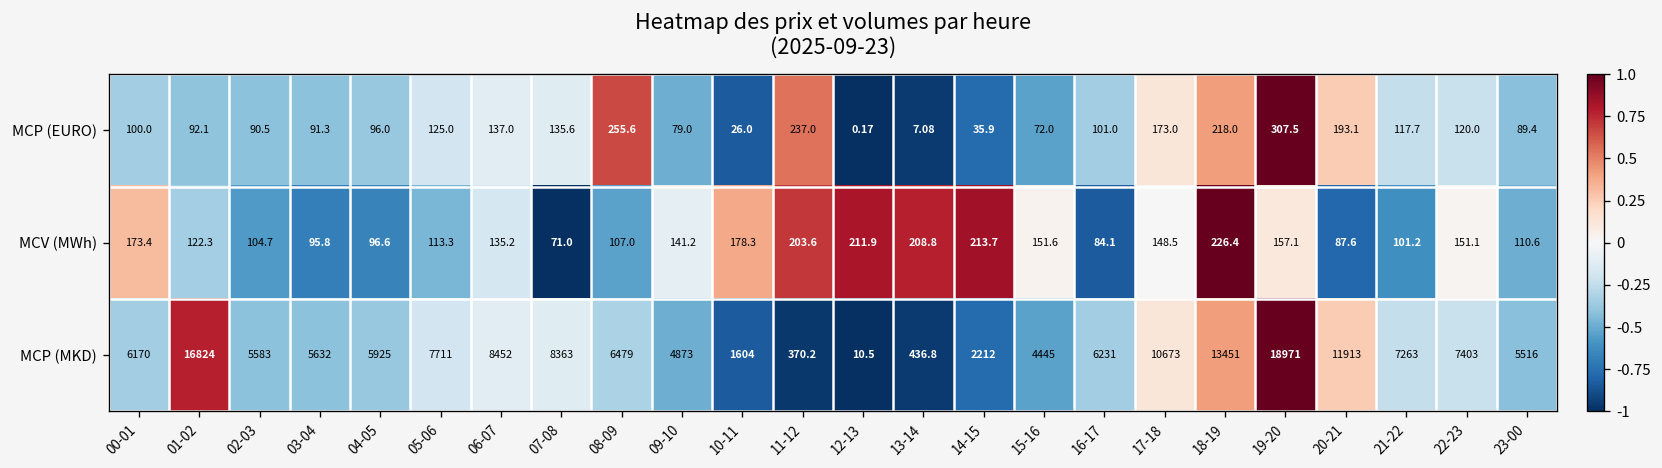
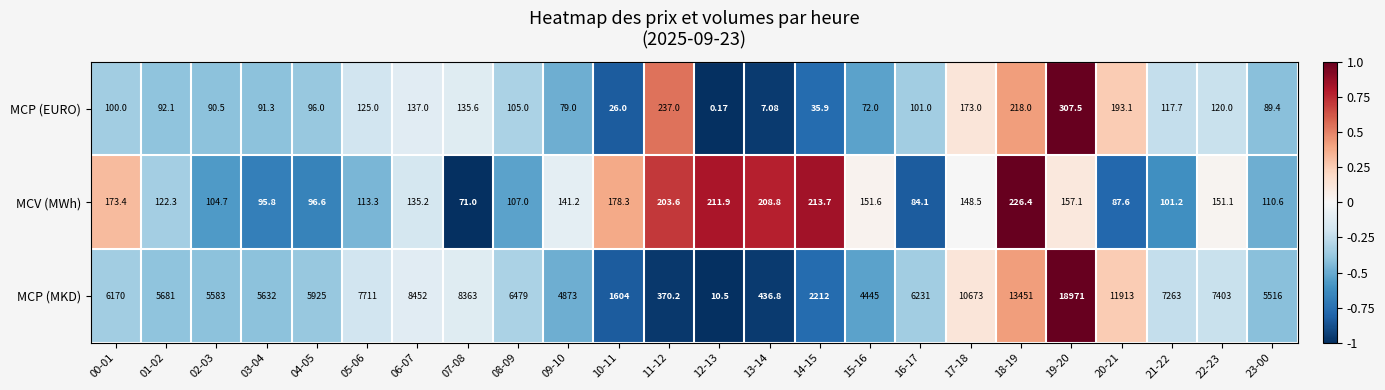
  {
    "MCP (EURO)": {
      "00-01": 100.0,
      "01-02": 92.1,
      "02-03": 90.5,
      "03-04": 91.3,
      "04-05": 96.0,
      "05-06": 125.0,
      "06-07": 137.0,
      "07-08": 135.6,
-     "08-09": 255.6,
+     "08-09": 105.0,
      "09-10": 79.0,
      "10-11": 26.0,
      "11-12": 237.0,
      "12-13": 0.17,
      "13-14": 7.08,
      "14-15": 35.9,
      "15-16": 72.0,
      "16-17": 101.0,
      "17-18": 173.0,
      "18-19": 218.0,
      "19-20": 307.5,
      "20-21": 193.1,
      "21-22": 117.7,
      "22-23": 120.0,
      "23-00": 89.4
    },
    "MCV (MWh)": {
      "00-01": 173.4,
      "01-02": 122.3,
      "02-03": 104.7,
      "03-04": 95.8,
      "04-05": 96.6,
      "05-06": 113.3,
      "06-07": 135.2,
      "07-08": 71.0,
      "08-09": 107.0,
      "09-10": 141.2,
      "10-11": 178.3,
      "11-12": 203.6,
      "12-13": 211.9,
      "13-14": 208.8,
      "14-15": 213.7,
      "15-16": 151.6,
      "16-17": 84.1,
      "17-18": 148.5,
      "18-19": 226.4,
      "19-20": 157.1,
      "20-21": 87.6,
      "21-22": 101.2,
      "22-23": 151.1,
      "23-00": 110.6
    },
    "MCP (MKD)": {
      "00-01": 6170,
-     "01-02": 16824,
+     "01-02": 5681,
      "02-03": 5583,
      "03-04": 5632,
      "04-05": 5925,
      "05-06": 7711,
      "06-07": 8452,
      "07-08": 8363,
      "08-09": 6479,
      "09-10": 4873,
      "10-11": 1604,
      "11-12": 370.2,
      "12-13": 10.5,
      "13-14": 436.8,
      "14-15": 2212,
      "15-16": 4445,
      "16-17": 6231,
      "17-18": 10673,
      "18-19": 13451,
      "19-20": 18971,
      "20-21": 11913,
      "21-22": 7263,
      "22-23": 7403,
      "23-00": 5516
    }
  }
